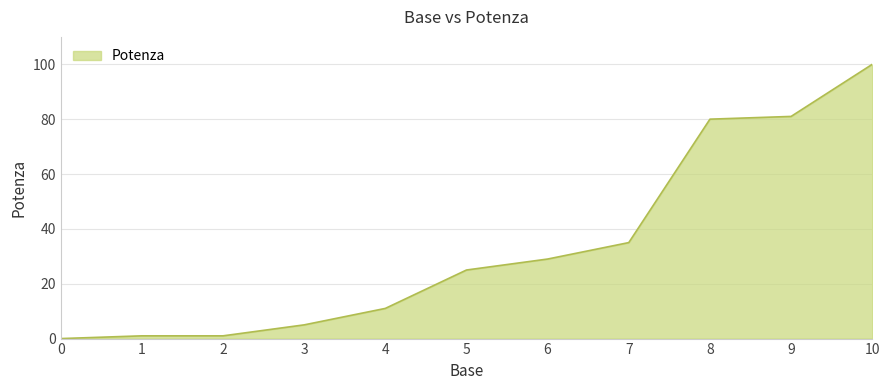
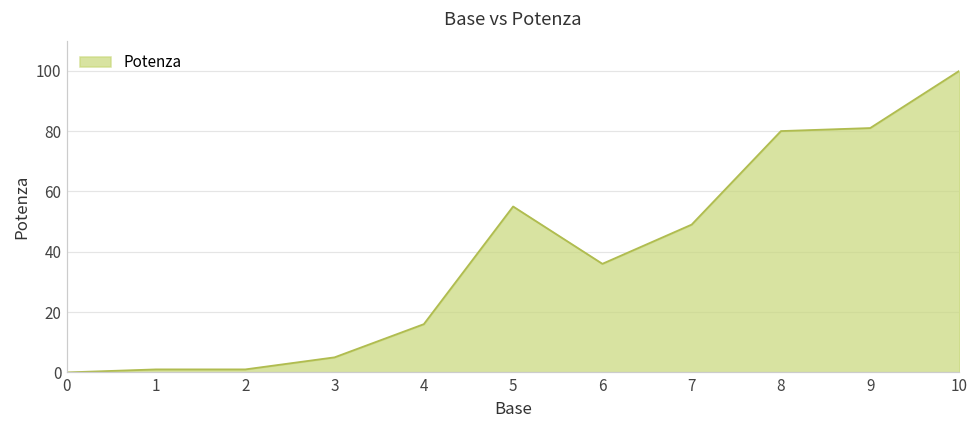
  {
    "0": 0,
    "1": 1,
    "2": 1,
    "3": 5,
-   "4": 11,
-   "5": 25,
-   "6": 29,
-   "7": 35,
+   "4": 16,
+   "5": 55,
+   "6": 36,
+   "7": 49,
    "8": 80,
    "9": 81,
    "10": 100
  }
